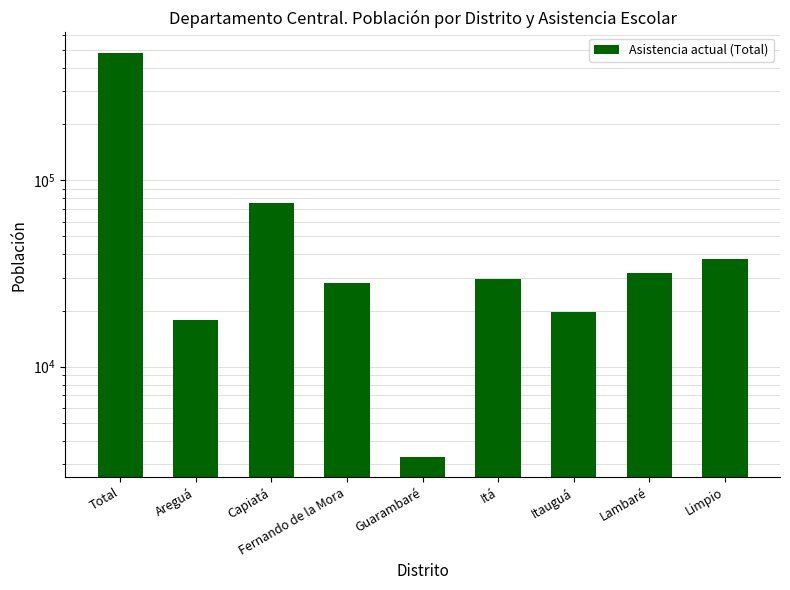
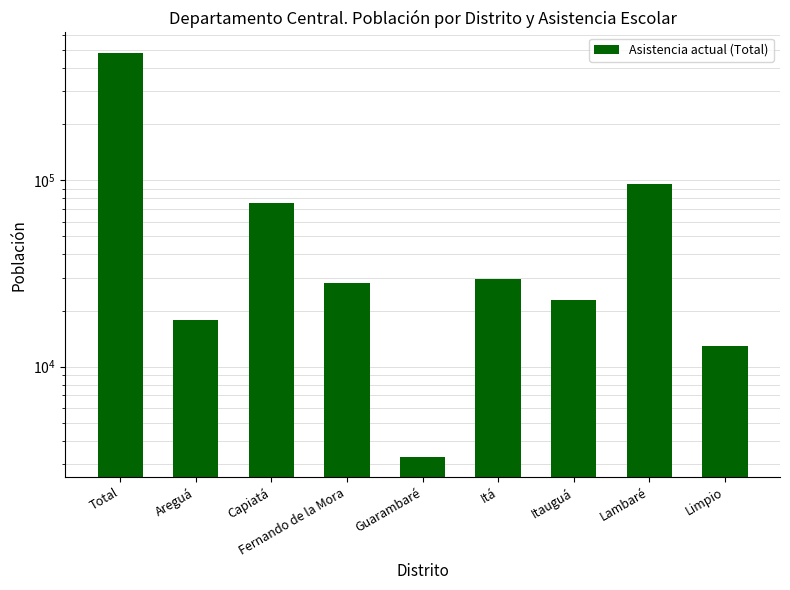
  {
    "Total": 480000,
    "Areguá": 18000,
    "Capiatá": 75000,
    "Fernando de la Mora": 28000,
    "Guarambaré": 3300,
    "Itá": 29000,
-   "Itauguá": 20000,
-   "Lambaré": 32000,
-   "Limpio": 38000
+   "Itauguá": 23000,
+   "Lambaré": 90000,
+   "Limpio": 13000
  }
